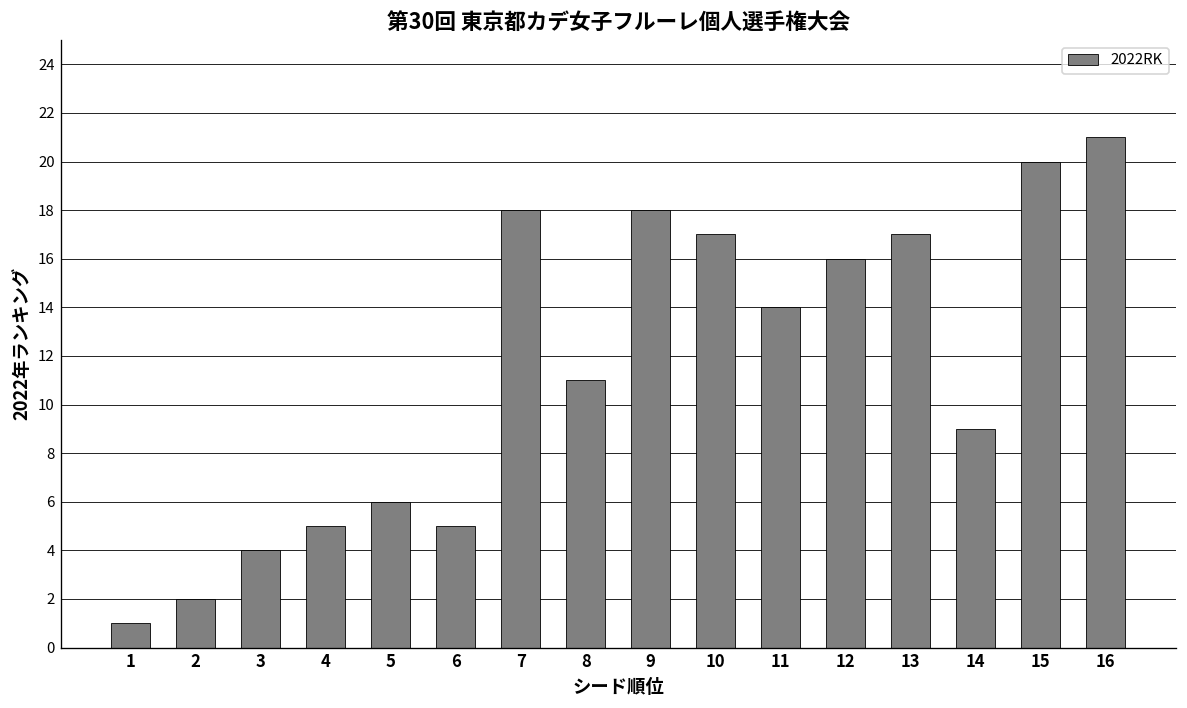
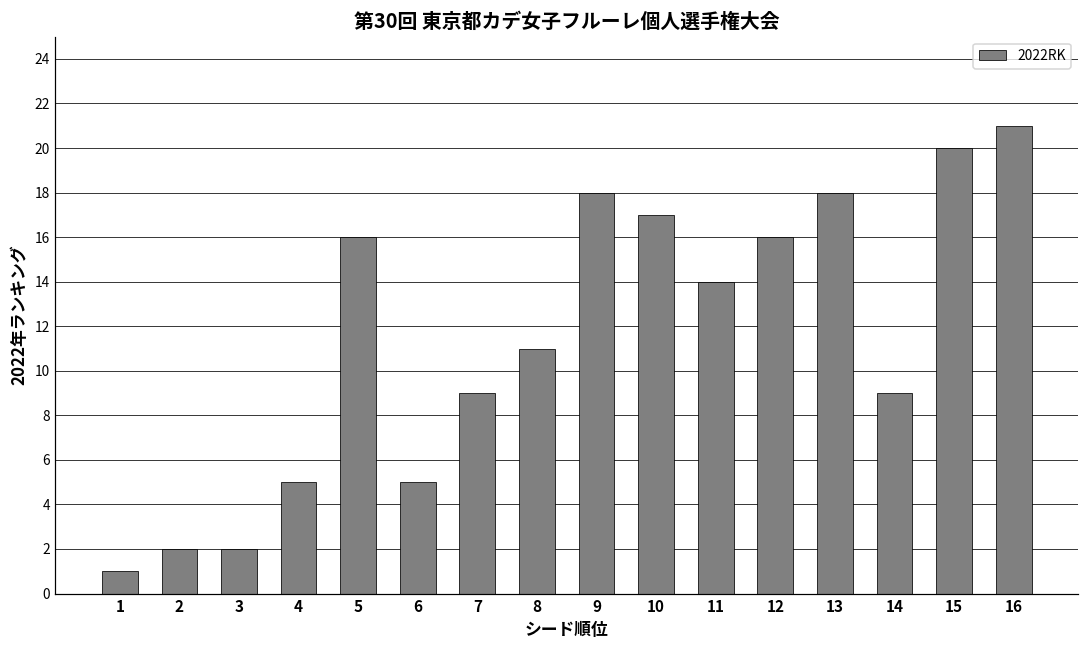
  {
    "1": 1,
    "2": 2,
-   "3": 4,
+   "3": 2,
    "4": 5,
-   "5": 6,
+   "5": 16,
    "6": 5,
-   "7": 18,
+   "7": 9,
    "8": 11,
    "9": 18,
    "10": 17,
    "11": 14,
    "12": 16,
-   "13": 17,
+   "13": 18,
    "14": 9,
    "15": 20,
    "16": 21
  }
